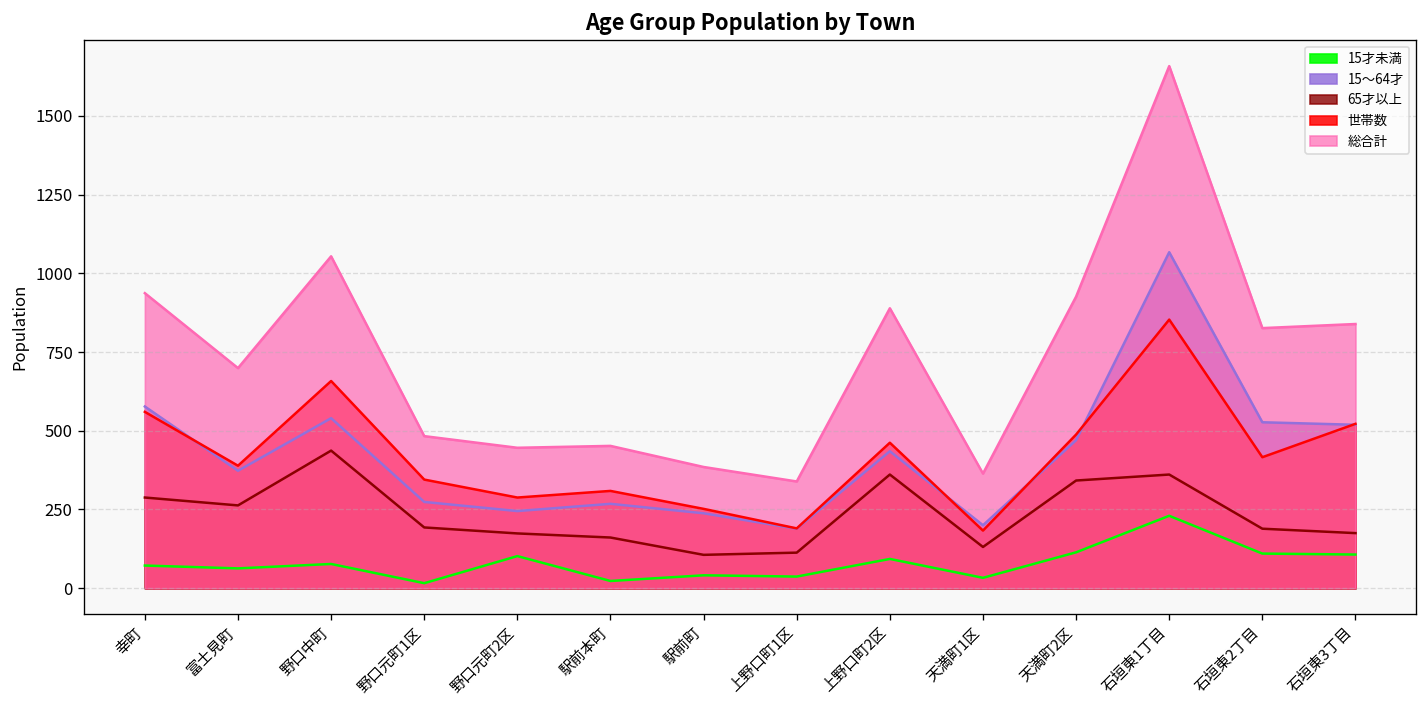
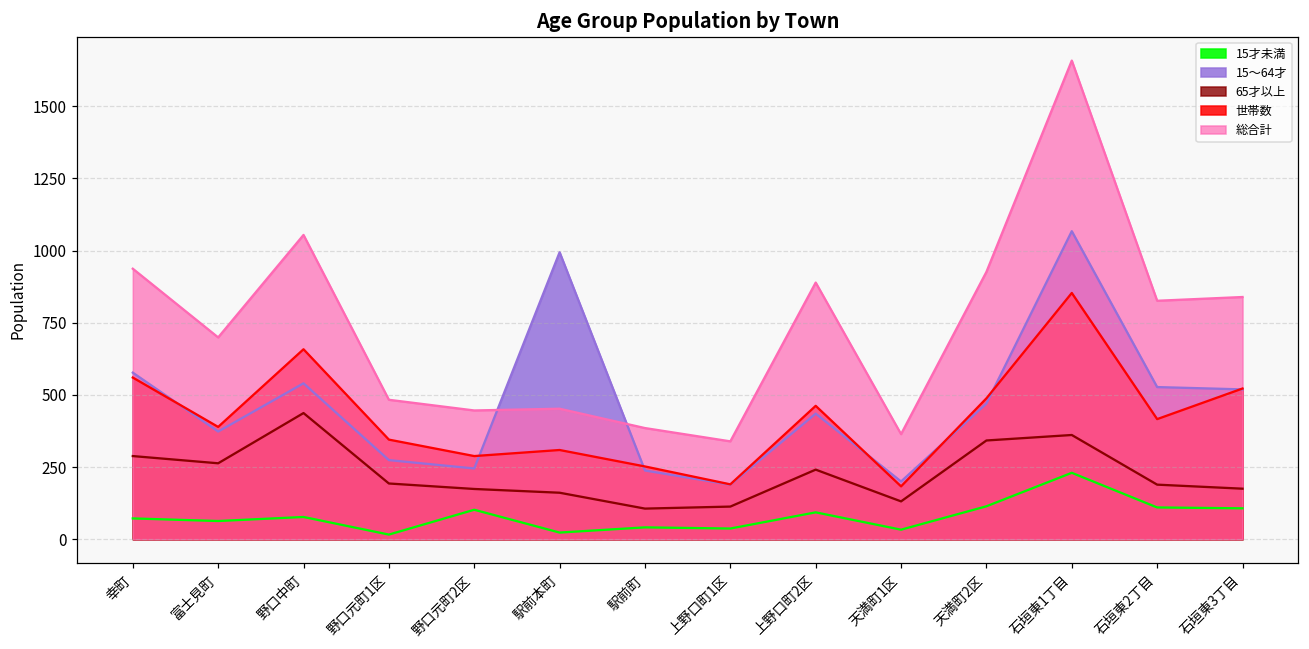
  {
    "15才未満": {
      "幸町": 70,
      "富士見町": 60,
      "野口中町": 80,
      "野口元町1区": 20,
      "野口元町2区": 100,
      "駅前本町": 20,
      "駅前町": 40,
      "上野口町1区": 40,
      "上野口町2区": 90,
      "天満町1区": 30,
      "天満町2区": 110,
      "石垣東1丁目": 230,
      "石垣東2丁目": 110,
      "石垣東3丁目": 110
    },
    "15～64才": {
      "幸町": 580,
      "富士見町": 370,
      "野口中町": 540,
      "野口元町1区": 270,
      "野口元町2区": 250,
-     "駅前本町": 270,
+     "駅前本町": 990,
      "駅前町": 240,
      "上野口町2区": 440,
      "天満町1区": 200,
      "天満町2区": 470,
      "石垣東1丁目": 1070,
      "石垣東2丁目": 530
    },
    "65才以上": {
      "幸町": 290,
      "富士見町": 260,
      "野口中町": 440,
      "野口元町1区": 190,
      "野口元町2区": 170,
      "駅前本町": 160,
      "駅前町": 110,
      "上野口町1区": 110,
-     "上野口町2区": 360,
+     "上野口町2区": 240,
      "天満町1区": 130,
      "天満町2区": 340,
      "石垣東1丁目": 360,
      "石垣東2丁目": 190,
      "石垣東3丁目": 180
    },
    "世帯数": {
      "幸町": 560,
      "富士見町": 390,
      "野口中町": 660,
      "野口元町1区": 350,
      "野口元町2区": 290,
      "駅前本町": 310,
      "駅前町": 250,
      "上野口町2区": 460,
      "天満町1区": 180,
      "天満町2区": 490,
      "石垣東1丁目": 850,
      "石垣東2丁目": 420
    },
    "総合計": {
      "幸町": 940,
      "富士見町": 700,
      "野口中町": 1050,
      "野口元町1区": 480,
      "野口元町2区": 450,
      "駅前本町": 450,
      "駅前町": 390,
      "上野口町1区": 340,
      "上野口町2区": 890,
      "天満町1区": 360,
      "天満町2区": 930,
      "石垣東1丁目": 1660,
      "石垣東2丁目": 830,
      "石垣東3丁目": 840
    }
  }
